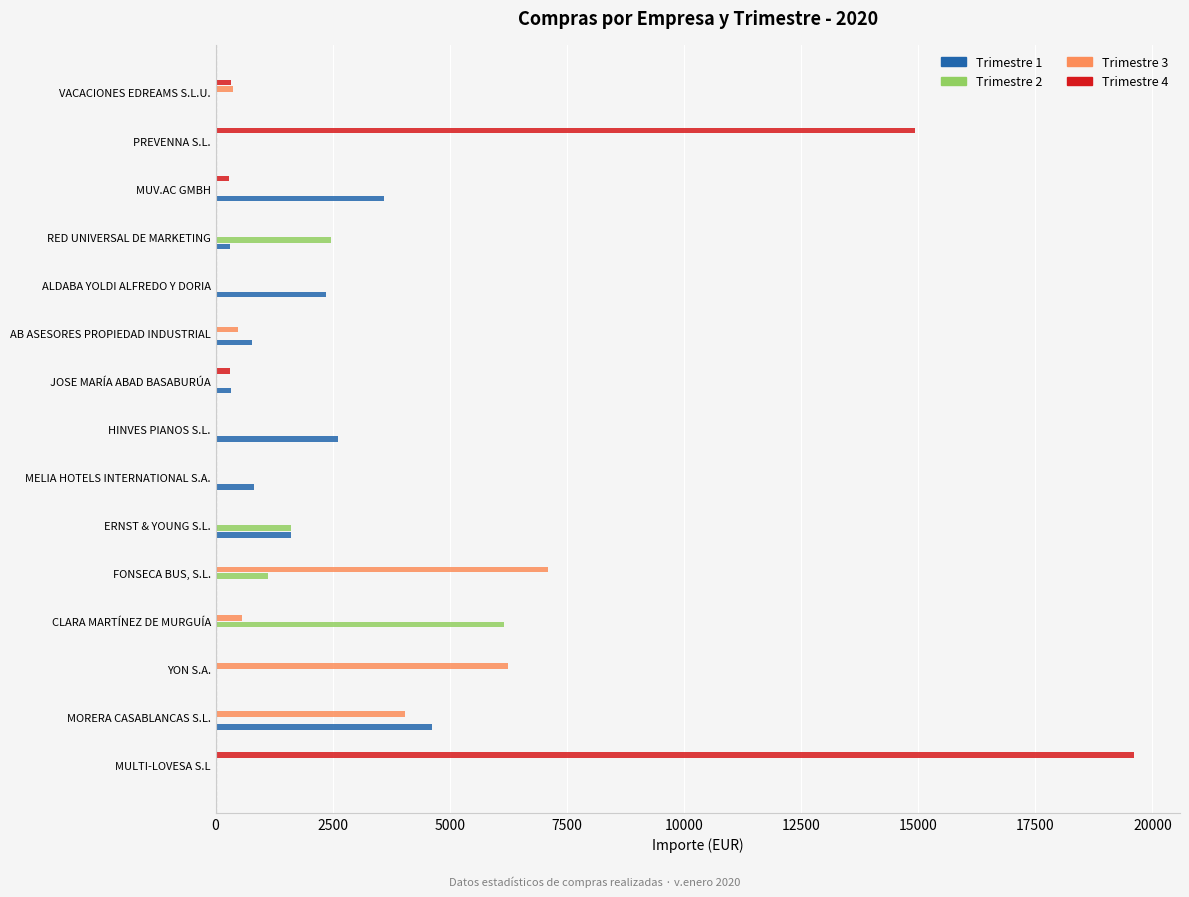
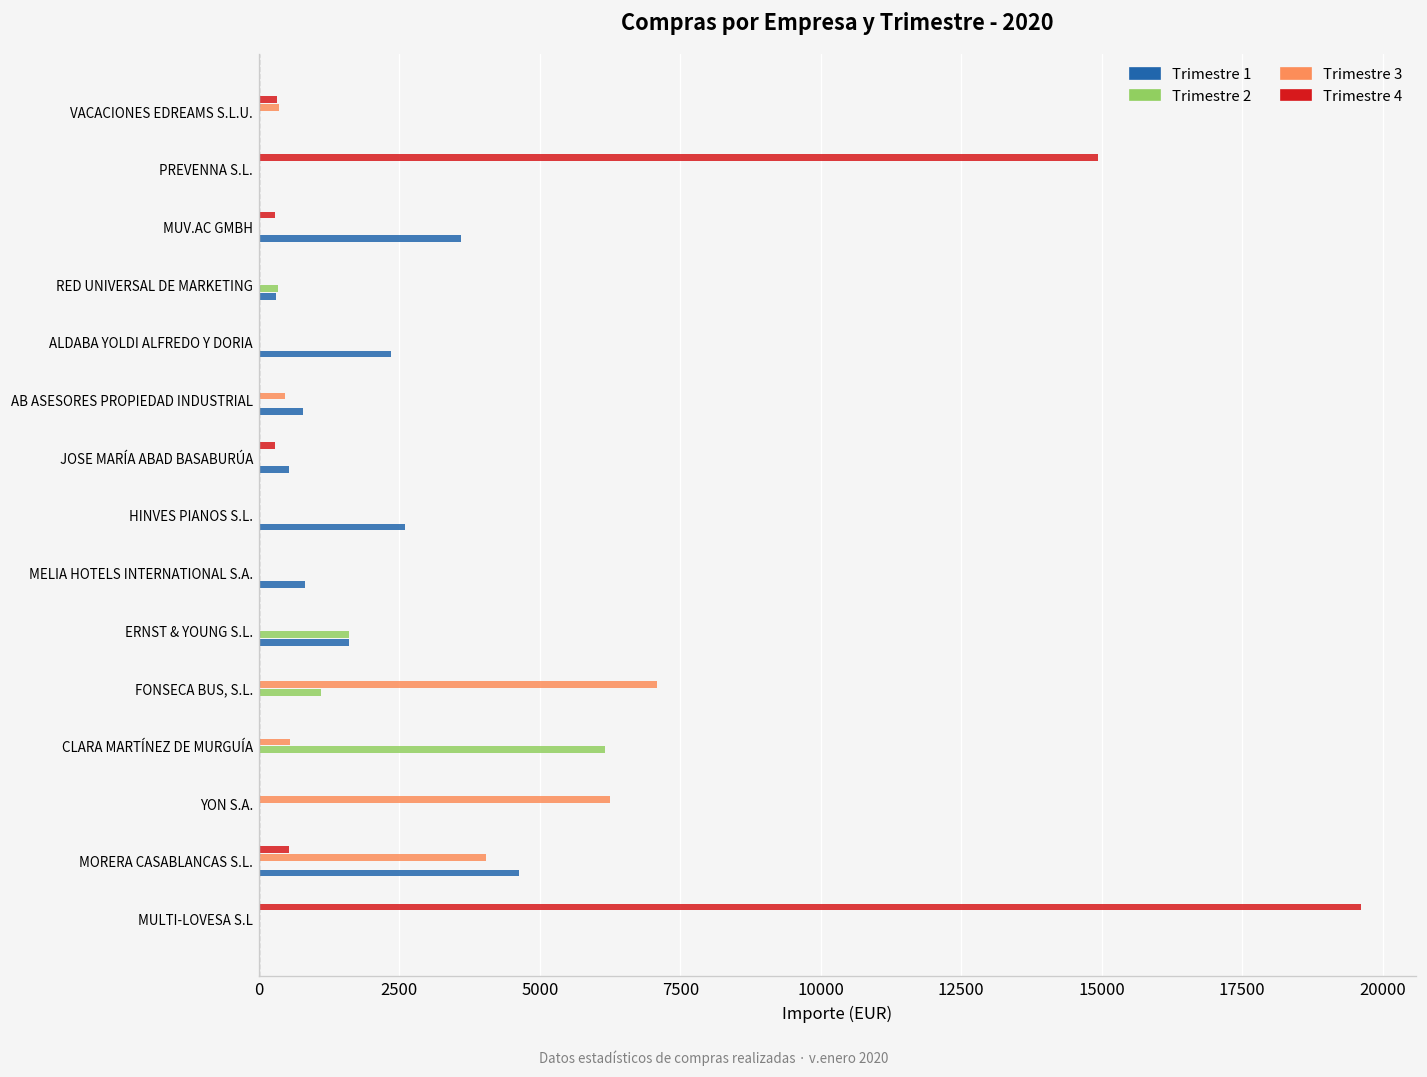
  {
    "Trimestre 1": {
      "VACACIONES EDREAMS S.L.U.": 0,
      "PREVENNA S.L.": 0,
      "MUV.AC GMBH": 3600,
      "RED UNIVERSAL DE MARKETING": 300,
      "ALDABA YOLDI ALFREDO Y DORIA": 2300,
      "AB ASESORES PROPIEDAD INDUSTRIAL": 800,
-     "JOSE MARÍA ABAD BASABURÚA": 300,
+     "JOSE MARÍA ABAD BASABURÚA": 500,
      "HINVES PIANOS S.L.": 2600,
      "MELIA HOTELS INTERNATIONAL S.A.": 800,
      "ERNST & YOUNG S.L.": 1600,
      "FONSECA BUS, S.L.": 0,
      "CLARA MARTÍNEZ DE MURGUÍA": 0,
      "YON S.A.": 0,
      "MORERA CASABLANCAS S.L.": 4600,
      "MULTI-LOVESA S.L": 0
    },
    "Trimestre 2": {
      "VACACIONES EDREAMS S.L.U.": 0,
      "PREVENNA S.L.": 0,
      "MUV.AC GMBH": 0,
-     "RED UNIVERSAL DE MARKETING": 2500,
+     "RED UNIVERSAL DE MARKETING": 400,
      "ALDABA YOLDI ALFREDO Y DORIA": 0,
      "AB ASESORES PROPIEDAD INDUSTRIAL": 0,
      "HINVES PIANOS S.L.": 0,
      "MELIA HOTELS INTERNATIONAL S.A.": 0,
      "ERNST & YOUNG S.L.": 1600,
      "FONSECA BUS, S.L.": 1100,
      "CLARA MARTÍNEZ DE MURGUÍA": 6200,
      "YON S.A.": 0,
      "MORERA CASABLANCAS S.L.": 0,
      "MULTI-LOVESA S.L": 0
    },
    "Trimestre 3": {
      "VACACIONES EDREAMS S.L.U.": 400,
      "PREVENNA S.L.": 0,
      "MUV.AC GMBH": 0,
      "RED UNIVERSAL DE MARKETING": 0,
      "ALDABA YOLDI ALFREDO Y DORIA": 0,
      "AB ASESORES PROPIEDAD INDUSTRIAL": 500,
      "JOSE MARÍA ABAD BASABURÚA": 0,
      "HINVES PIANOS S.L.": 0,
      "MELIA HOTELS INTERNATIONAL S.A.": 0,
      "ERNST & YOUNG S.L.": 0,
      "FONSECA BUS, S.L.": 7100,
      "CLARA MARTÍNEZ DE MURGUÍA": 600,
      "YON S.A.": 6200,
      "MORERA CASABLANCAS S.L.": 4000,
      "MULTI-LOVESA S.L": 0
    },
    "Trimestre 4": {
      "VACACIONES EDREAMS S.L.U.": 300,
      "PREVENNA S.L.": 14900,
      "MUV.AC GMBH": 300,
      "RED UNIVERSAL DE MARKETING": 0,
      "ALDABA YOLDI ALFREDO Y DORIA": 0,
      "AB ASESORES PROPIEDAD INDUSTRIAL": 0,
      "JOSE MARÍA ABAD BASABURÚA": 300,
      "HINVES PIANOS S.L.": 0,
      "MELIA HOTELS INTERNATIONAL S.A.": 0,
      "ERNST & YOUNG S.L.": 0,
      "FONSECA BUS, S.L.": 0,
      "CLARA MARTÍNEZ DE MURGUÍA": 0,
      "YON S.A.": 0,
-     "MORERA CASABLANCAS S.L.": 0,
+     "MORERA CASABLANCAS S.L.": 500,
      "MULTI-LOVESA S.L": 19600
    }
  }
